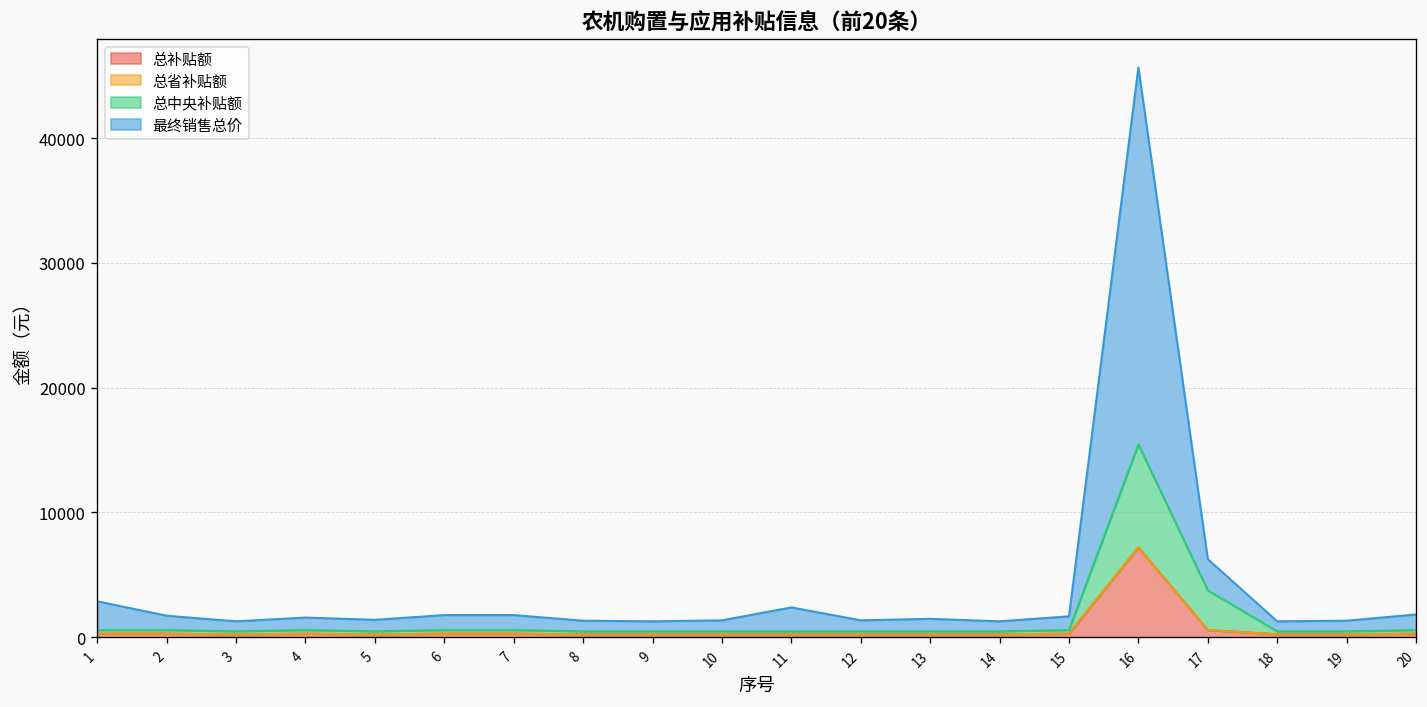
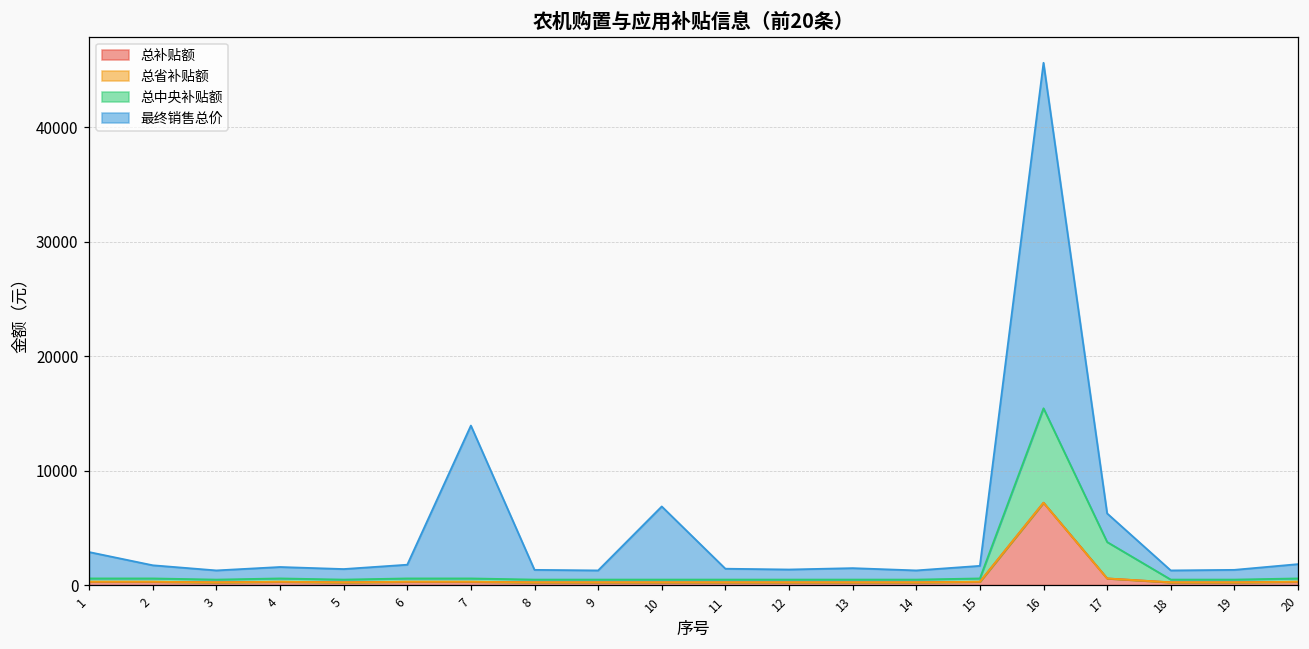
  {
    "总省补贴额": {
      "1": 300,
      "2": 300,
      "4": 300,
      "6": 300,
      "7": 300,
      "15": 300,
      "16": 7200,
      "17": 600,
      "20": 300
    },
    "总中央补贴额": {
      "1": 300,
      "2": 300,
      "4": 300,
      "6": 300,
      "7": 300,
      "15": 300,
      "16": 8300,
      "17": 3200,
      "20": 300
    },
    "最终销售总价": {
      "1": 2300,
      "2": 1200,
      "3": 800,
      "4": 1000,
      "5": 900,
      "6": 1200,
-     "7": 1200,
+     "7": 13400,
      "8": 900,
      "9": 800,
-     "10": 900,
-     "11": 1900,
+     "10": 6400,
+     "11": 1000,
      "12": 900,
      "13": 1000,
      "14": 800,
      "15": 1100,
      "16": 30200,
      "17": 2500,
      "18": 800,
      "19": 900,
      "20": 1300
    }
  }
